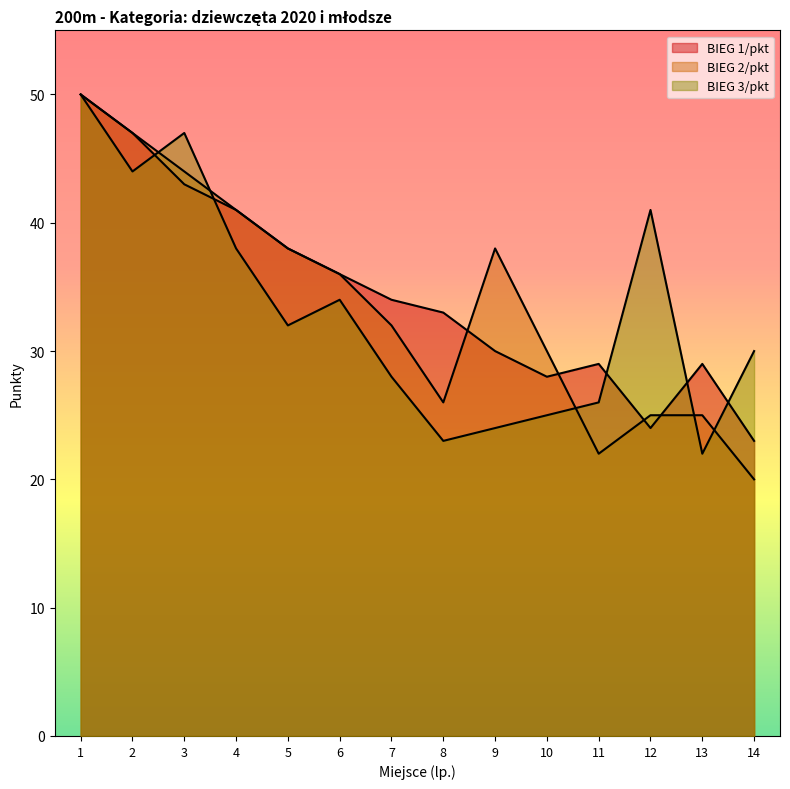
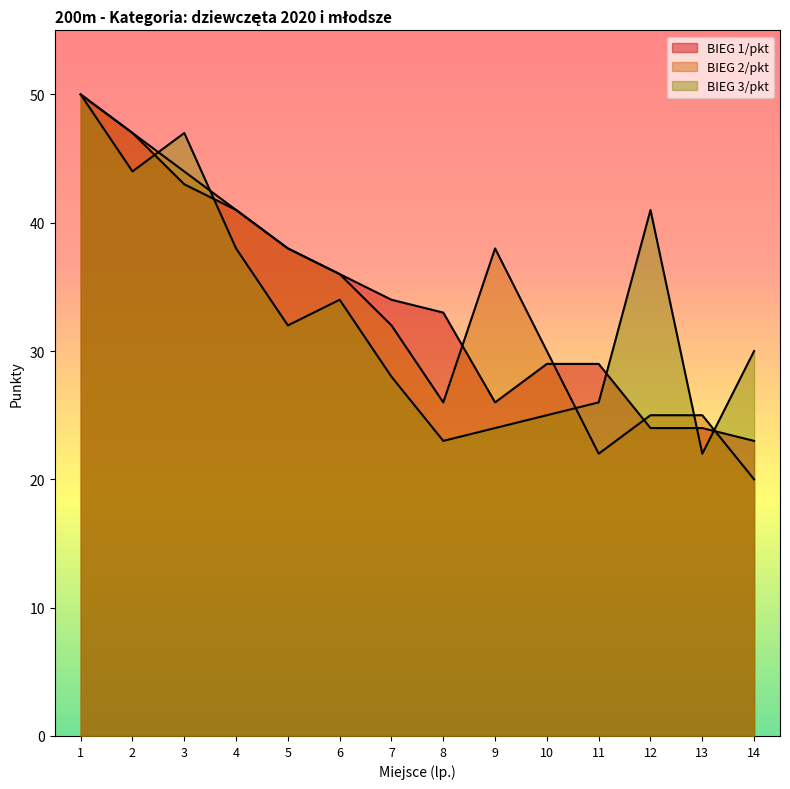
  {
    "BIEG 1/pkt": {
      "3": 43,
      "7": 34,
      "8": 33,
-     "9": 30,
-     "10": 28,
+     "9": 26,
+     "10": 29,
      "11": 29,
      "12": 24,
-     "13": 29,
+     "13": 24,
      "14": 23
    }
  }
